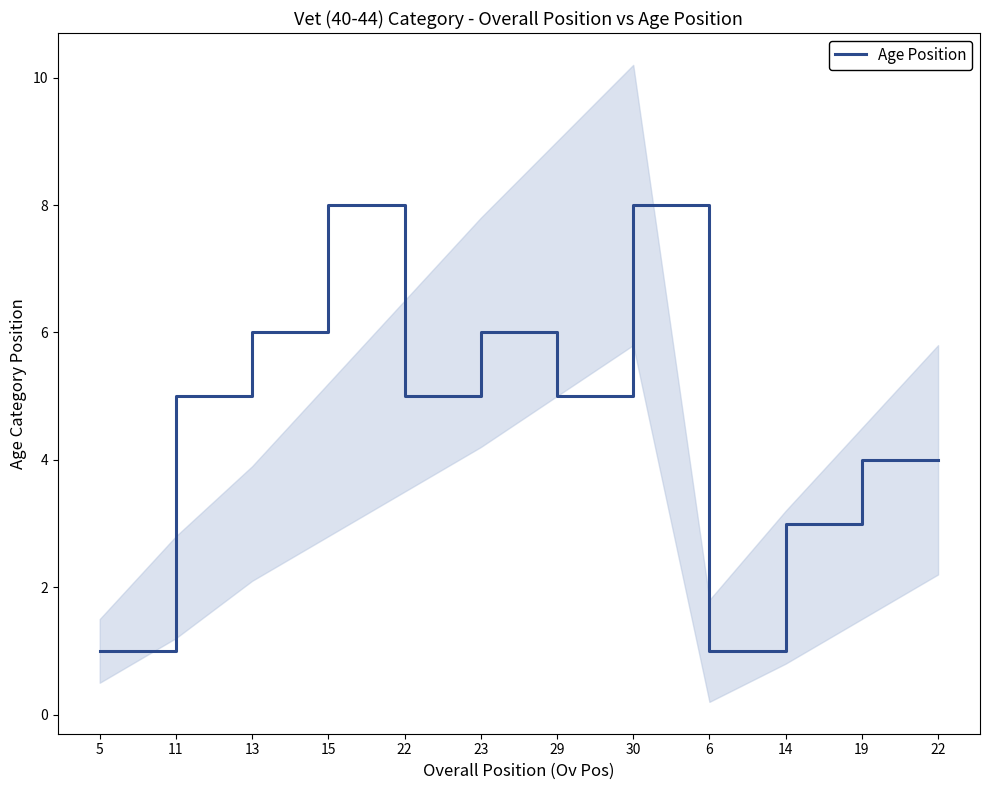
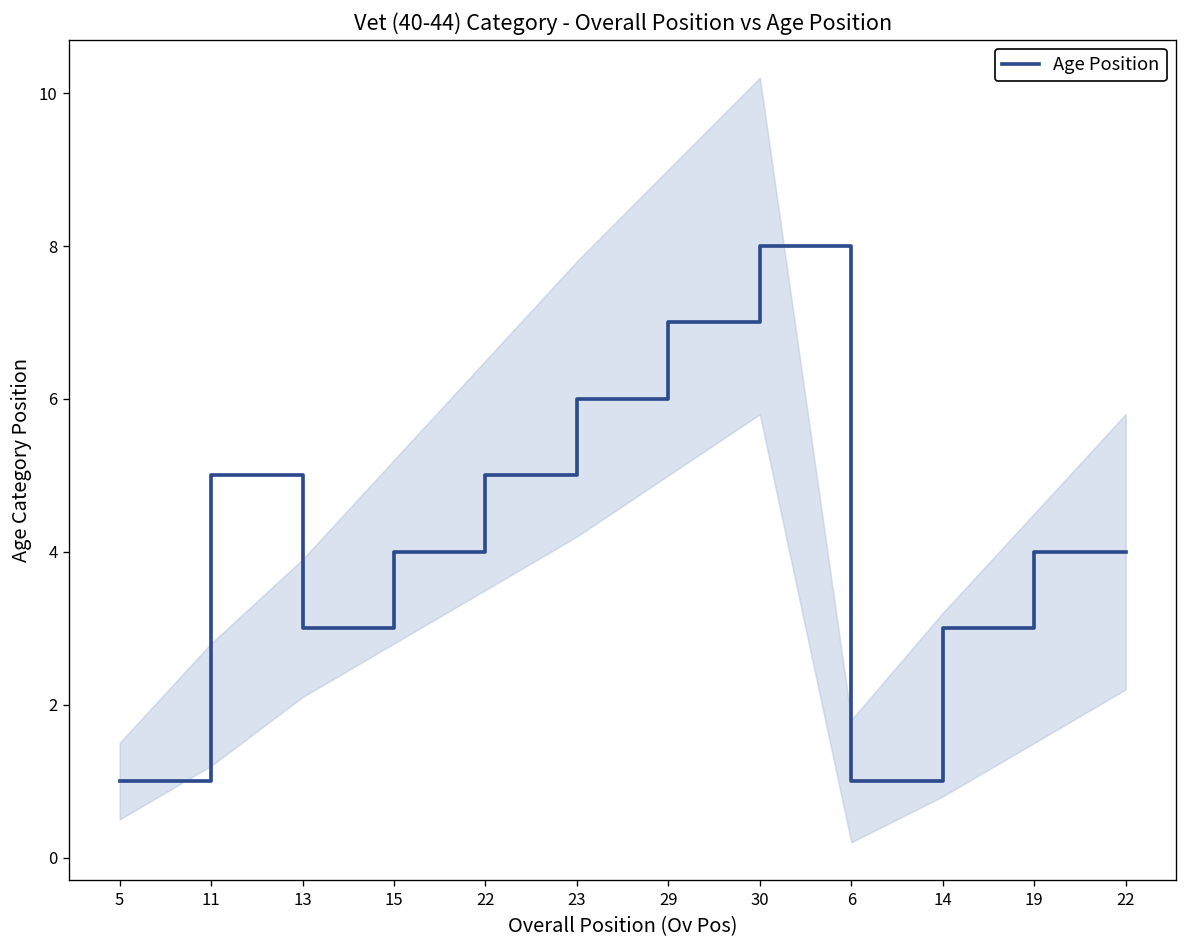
  {
    "Age Position": {
      "5": 1,
      "11": 5,
-     "13": 6,
-     "15": 8,
+     "13": 3,
+     "15": 4,
      "23": 6,
-     "29": 5,
+     "29": 7,
      "30": 8,
      "6": 1,
      "14": 3,
      "19": 4
    }
  }
